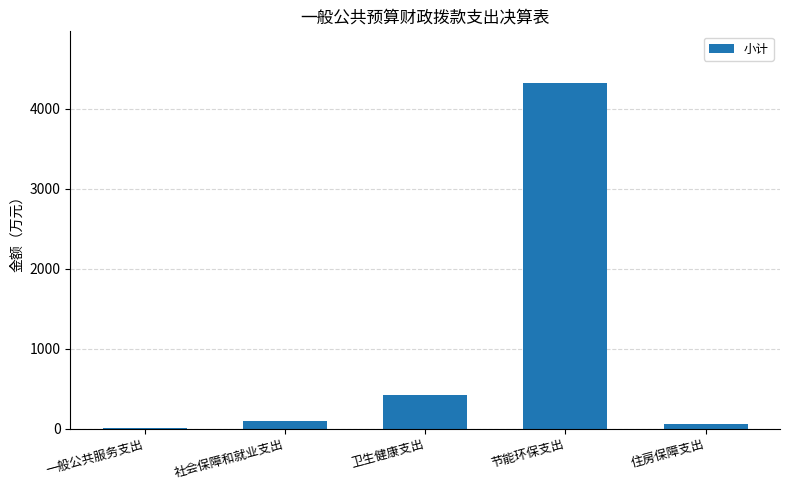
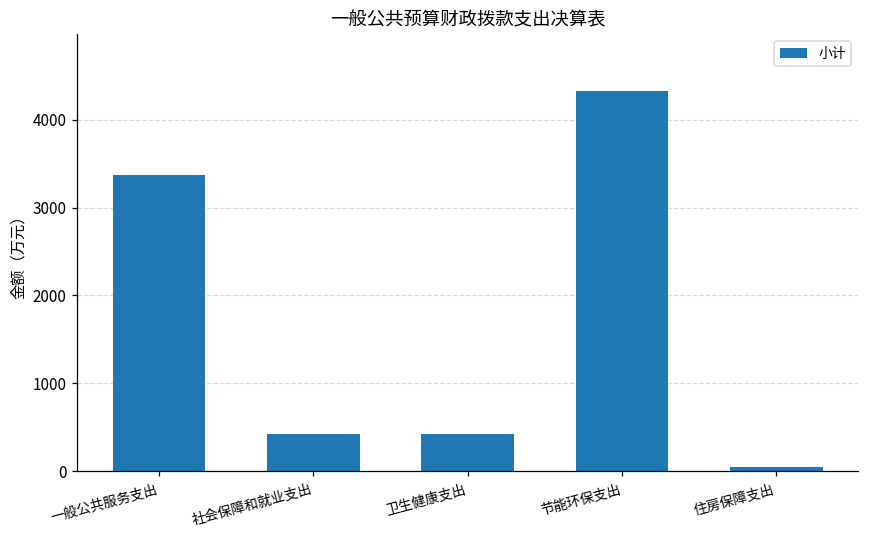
  {
-   "一般公共服务支出": 0,
-   "社会保障和就业支出": 100,
+   "一般公共服务支出": 3400,
+   "社会保障和就业支出": 400,
    "卫生健康支出": 400,
    "节能环保支出": 4300,
    "住房保障支出": 100
  }
